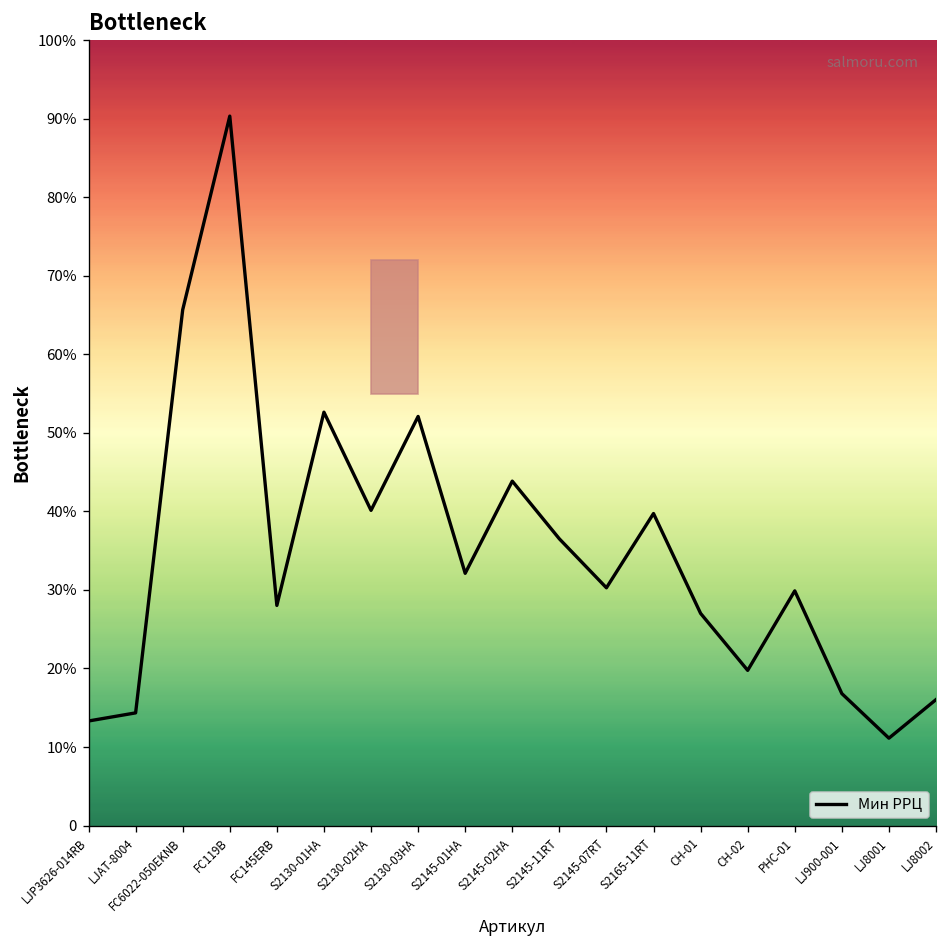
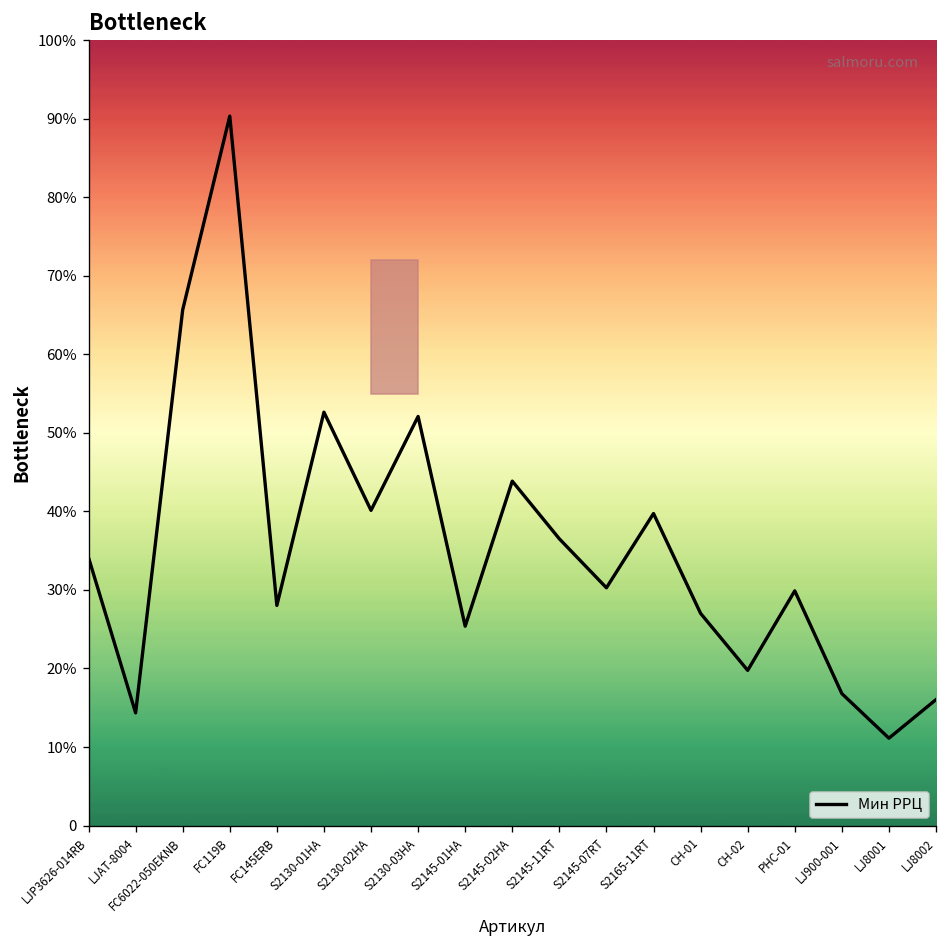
  {
-   "LJP3626-014RB": "13%",
+   "LJP3626-014RB": "34%",
    "LJAT-8004": "14%",
    "FC6022-050EKNB": "66%",
    "FC119B": "90%",
    "FC145ERB": "28%",
    "S2130-01HA": "53%",
    "S2130-02HA": "40%",
    "S2130-03HA": "52%",
-   "S2145-01HA": "32%",
+   "S2145-01HA": "25%",
    "S2145-02HA": "44%",
    "S2145-11RT": "37%",
    "S2145-07RT": "30%",
    "S2165-11RT": "40%",
    "CH-01": "27%",
    "CH-02": "20%",
    "PHC-01": "30%",
    "LJ900-001": "17%",
    "LJ8001": "11%",
    "LJ8002": "16%"
  }
